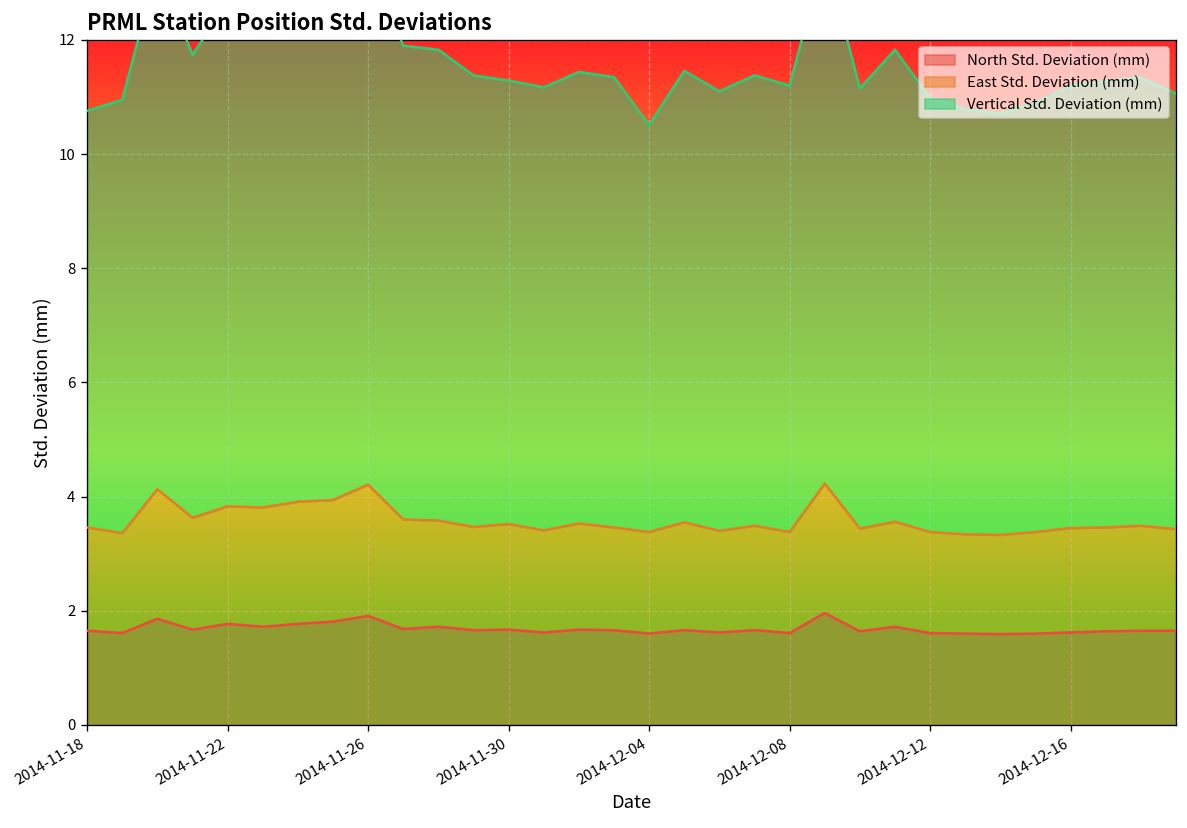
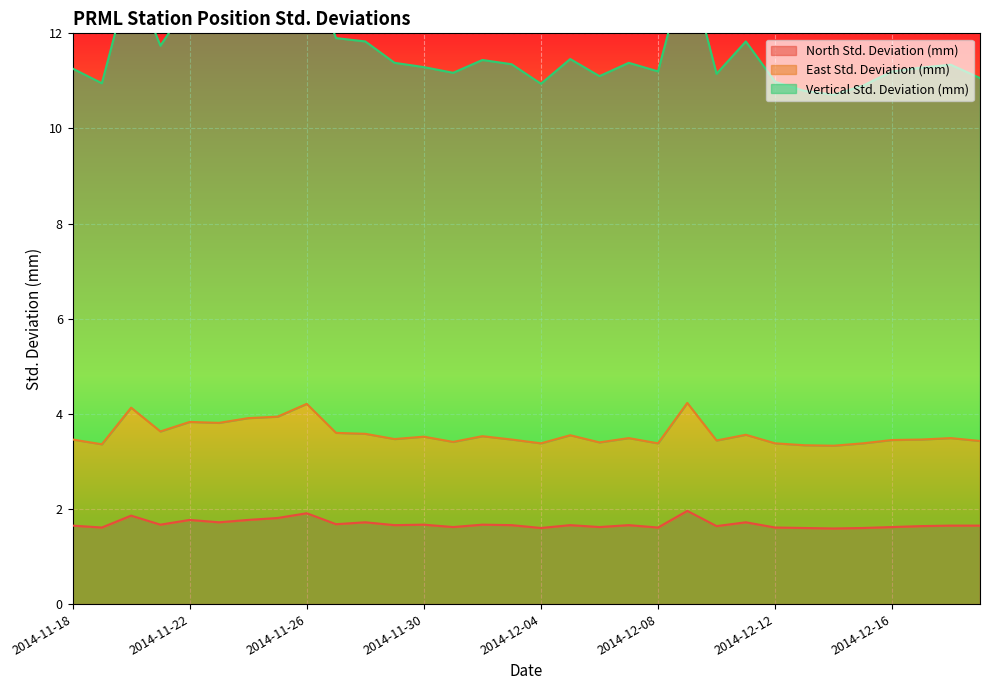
  {
    "Vertical Std. Deviation (mm)": {
-     "2014-11-18": 7.3,
+     "2014-11-18": 7.8,
      "2014-11-30": 7.8,
-     "2014-12-04": 7.1,
+     "2014-12-04": 7.6,
      "2014-12-08": 7.8
    }
  }
